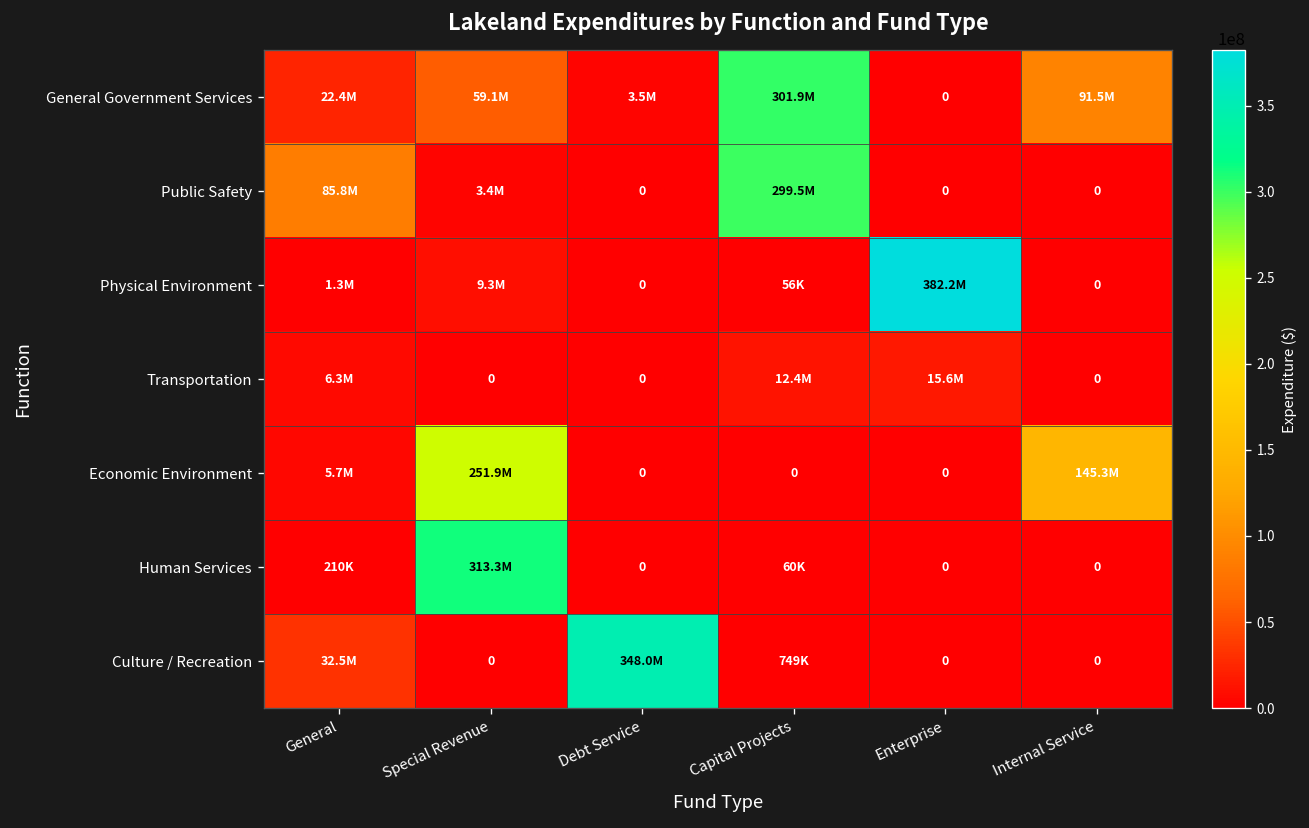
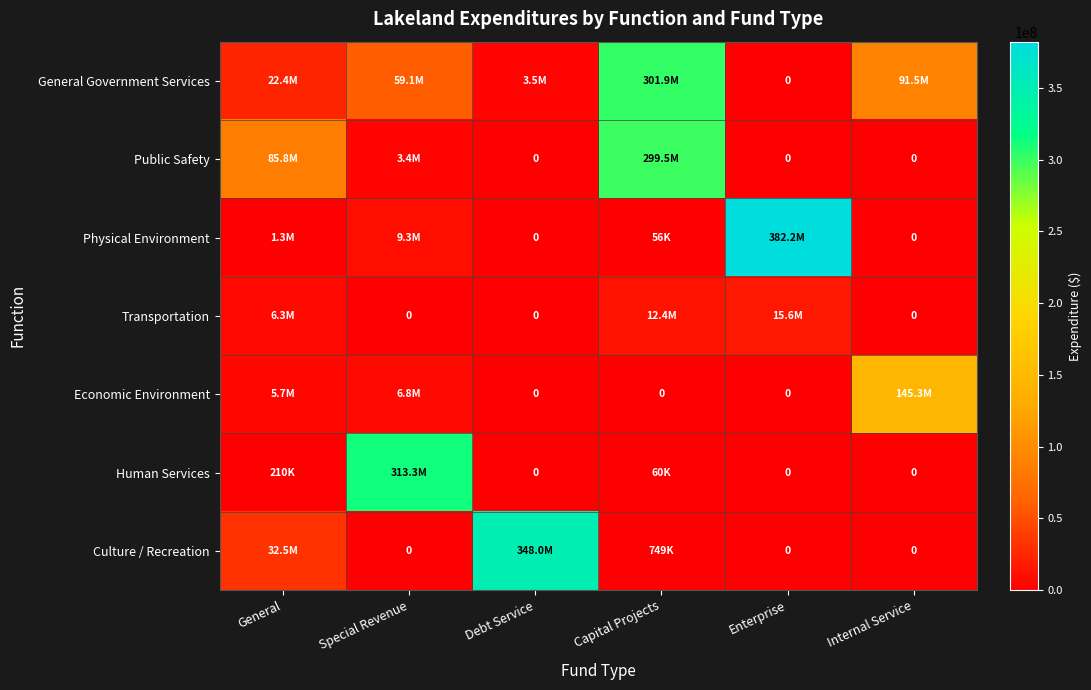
  {
    "General Government Services": {
      "General": "22.4M",
      "Special Revenue": "59.1M",
      "Debt Service": "3.5M",
      "Capital Projects": "301.9M",
      "Enterprise": "0",
      "Internal Service": "91.5M"
    },
    "Public Safety": {
      "General": "85.8M",
      "Special Revenue": "3.4M",
      "Debt Service": "0",
      "Capital Projects": "299.5M",
      "Enterprise": "0",
      "Internal Service": "0"
    },
    "Physical Environment": {
      "General": "1.3M",
      "Special Revenue": "9.3M",
      "Debt Service": "0",
      "Capital Projects": "56K",
      "Enterprise": "382.2M",
      "Internal Service": "0"
    },
    "Transportation": {
      "General": "6.3M",
      "Special Revenue": "0",
      "Debt Service": "0",
      "Capital Projects": "12.4M",
      "Enterprise": "15.6M",
      "Internal Service": "0"
    },
    "Economic Environment": {
      "General": "5.7M",
-     "Special Revenue": "251.9M",
+     "Special Revenue": "6.8M",
      "Debt Service": "0",
      "Capital Projects": "0",
      "Enterprise": "0",
      "Internal Service": "145.3M"
    },
    "Human Services": {
      "General": "210K",
      "Special Revenue": "313.3M",
      "Debt Service": "0",
      "Capital Projects": "60K",
      "Enterprise": "0",
      "Internal Service": "0"
    },
    "Culture / Recreation": {
      "General": "32.5M",
      "Special Revenue": "0",
      "Debt Service": "348.0M",
      "Capital Projects": "749K",
      "Enterprise": "0",
      "Internal Service": "0"
    }
  }
